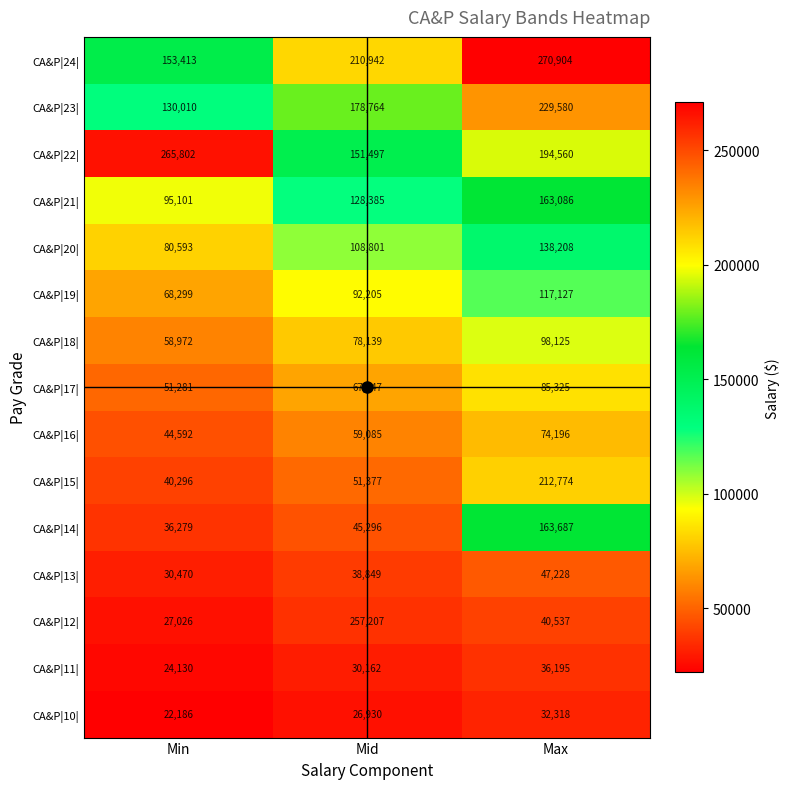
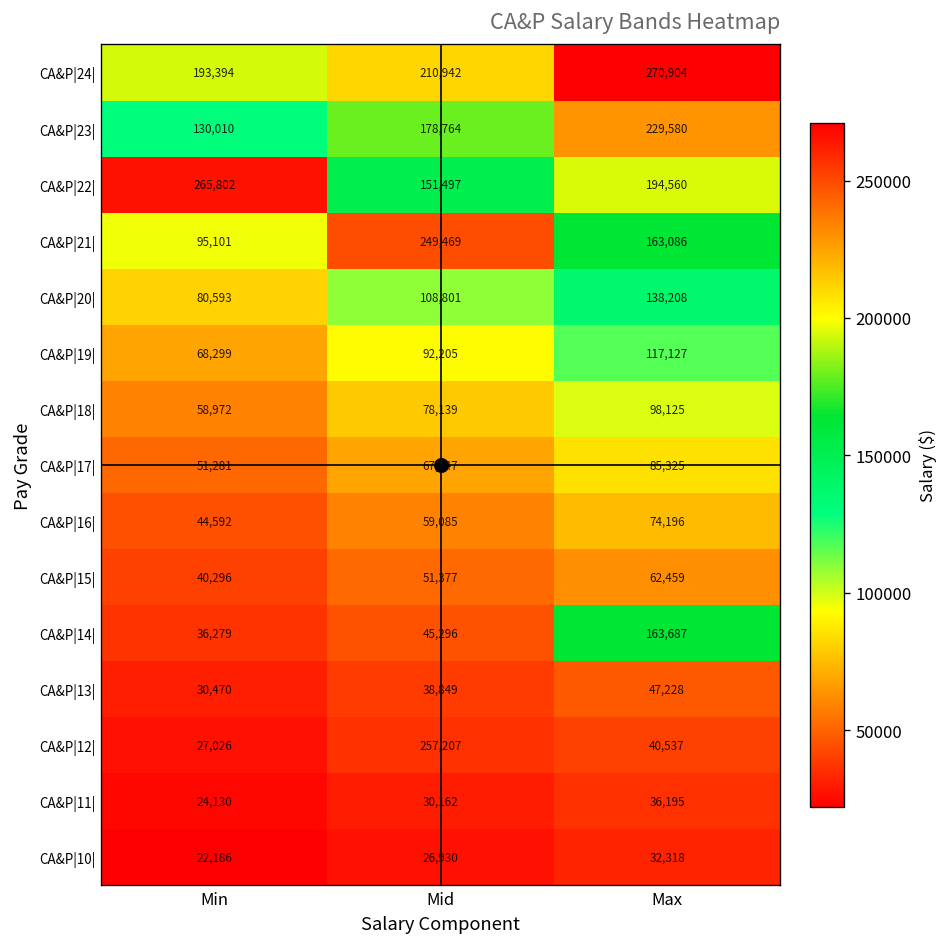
  {
    "CA&P|24|": {
-     "Min": "153,413",
+     "Min": "193,394",
      "Mid": "210,942",
      "Max": "270,904"
    },
    "CA&P|23|": {
      "Min": "130,010",
      "Mid": "178,764",
      "Max": "229,580"
    },
    "CA&P|22|": {
      "Min": "265,802",
      "Mid": "151,497",
      "Max": "194,560"
    },
    "CA&P|21|": {
      "Min": "95,101",
-     "Mid": "128,385",
+     "Mid": "249,469",
      "Max": "163,086"
    },
    "CA&P|20|": {
      "Min": "80,593",
      "Mid": "108,801",
      "Max": "138,208"
    },
    "CA&P|19|": {
      "Min": "68,299",
      "Mid": "92,205",
      "Max": "117,127"
    },
    "CA&P|18|": {
      "Min": "58,972",
      "Mid": "78,139",
      "Max": "98,125"
    },
    "CA&P|17|": {
      "Min": "51,281",
      "Max": "85,325"
    },
    "CA&P|16|": {
      "Min": "44,592",
      "Mid": "59,085",
      "Max": "74,196"
    },
    "CA&P|15|": {
      "Min": "40,296",
      "Mid": "51,377",
-     "Max": "212,774"
+     "Max": "62,459"
    },
    "CA&P|14|": {
      "Min": "36,279",
      "Mid": "45,296",
      "Max": "163,687"
    },
    "CA&P|13|": {
      "Min": "30,470",
      "Mid": "38,849",
      "Max": "47,228"
    },
    "CA&P|12|": {
      "Min": "27,026",
      "Mid": "257,207",
      "Max": "40,537"
    },
    "CA&P|11|": {
      "Min": "24,130",
      "Mid": "30,162",
      "Max": "36,195"
    },
    "CA&P|10|": {
      "Min": "22,186",
      "Mid": "26,930",
      "Max": "32,318"
    }
  }
